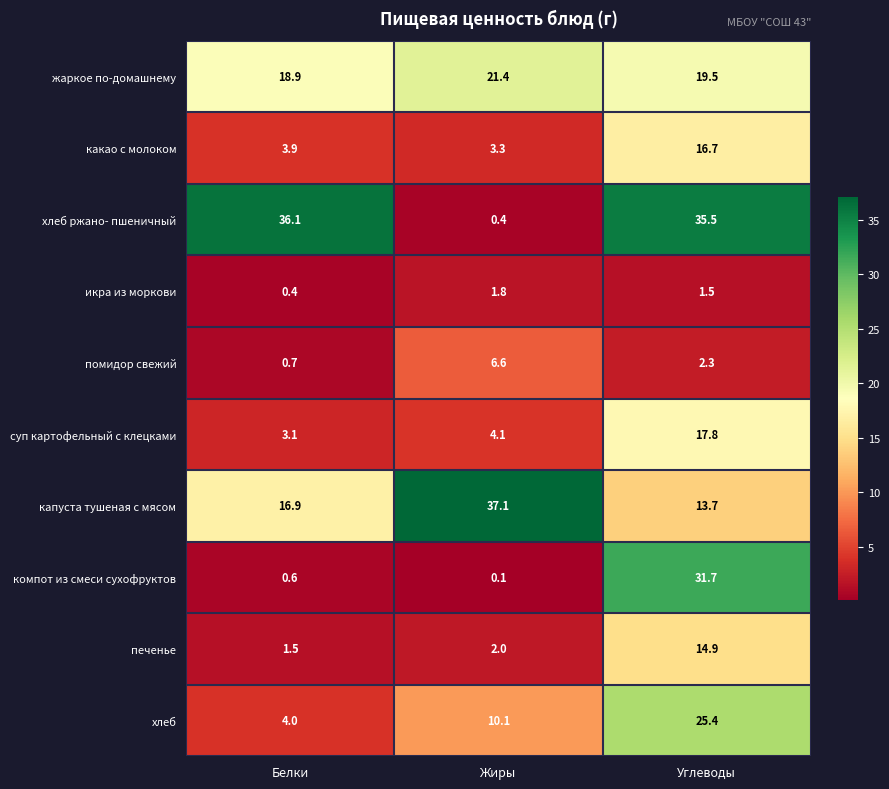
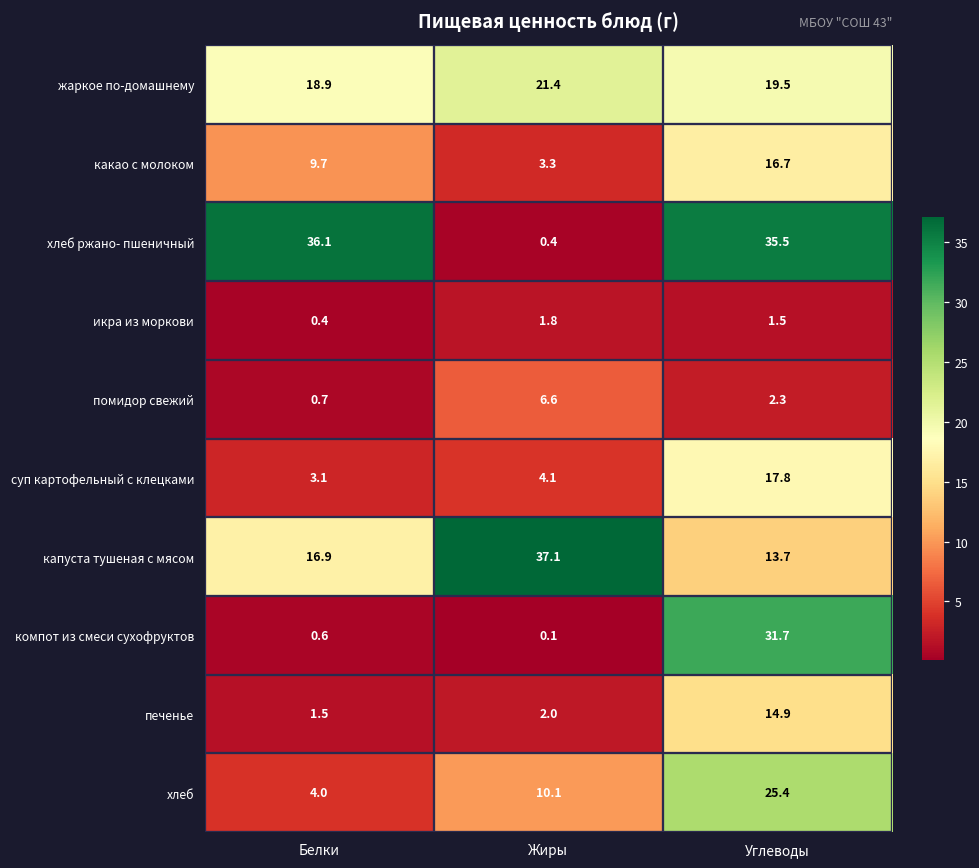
  {
    "жаркое по-домашнему": {
      "Белки": 18.9,
      "Жиры": 21.4,
      "Углеводы": 19.5
    },
    "какао с молоком": {
-     "Белки": 3.9,
+     "Белки": 9.7,
      "Жиры": 3.3,
      "Углеводы": 16.7
    },
    "хлеб ржано- пшеничный": {
      "Белки": 36.1,
      "Жиры": 0.4,
      "Углеводы": 35.5
    },
    "икра из моркови": {
      "Белки": 0.4,
      "Жиры": 1.8,
      "Углеводы": 1.5
    },
    "помидор свежий": {
      "Белки": 0.7,
      "Жиры": 6.6,
      "Углеводы": 2.3
    },
    "суп картофельный с клецками": {
      "Белки": 3.1,
      "Жиры": 4.1,
      "Углеводы": 17.8
    },
    "капуста тушеная с мясом": {
      "Белки": 16.9,
      "Жиры": 37.1,
      "Углеводы": 13.7
    },
    "компот из смеси сухофруктов": {
      "Белки": 0.6,
      "Жиры": 0.1,
      "Углеводы": 31.7
    },
    "печенье": {
      "Белки": 1.5,
      "Жиры": 2.0,
      "Углеводы": 14.9
    },
    "хлеб": {
      "Белки": 4.0,
      "Жиры": 10.1,
      "Углеводы": 25.4
    }
  }
